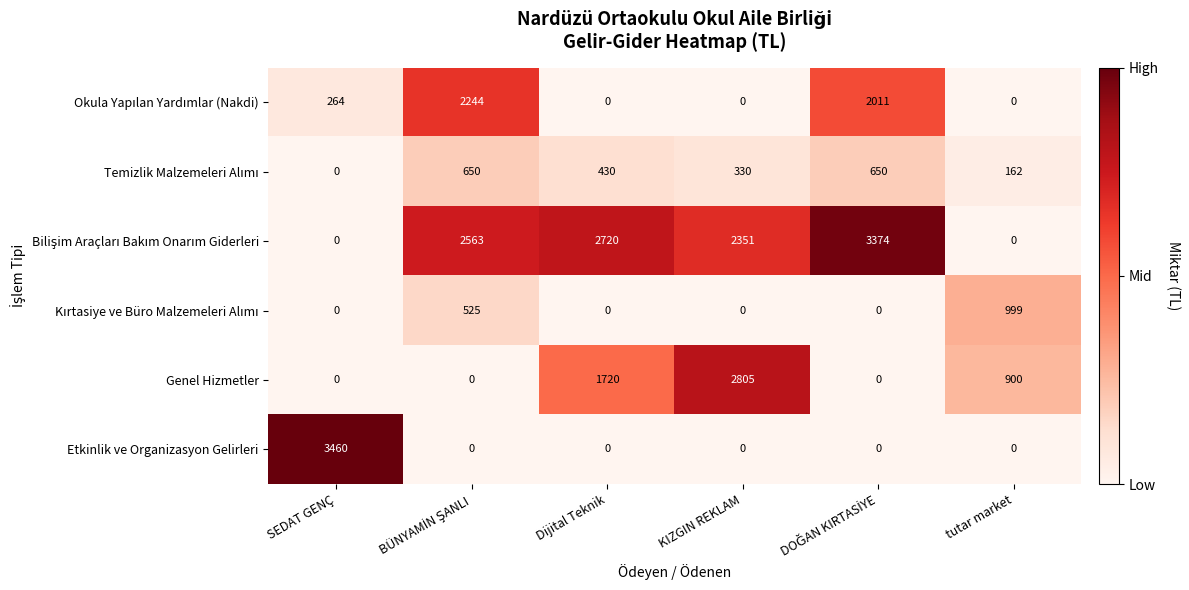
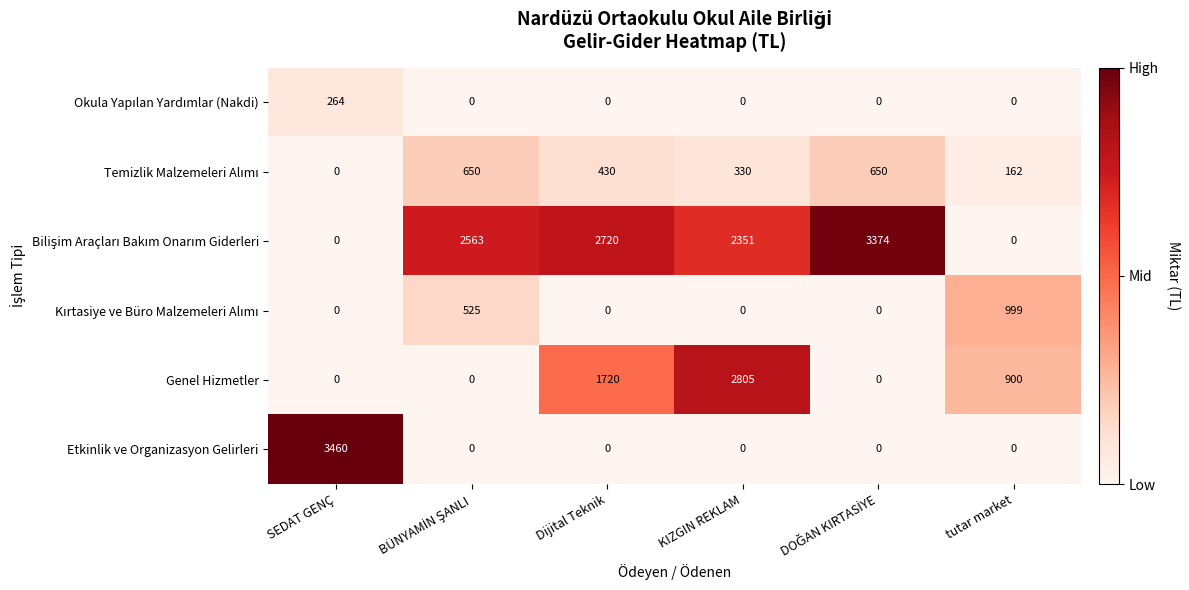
  {
    "Okula Yapılan Yardımlar (Nakdi)": {
      "SEDAT GENÇ": 264,
-     "BÜNYAMİN ŞANLI": 2244,
+     "BÜNYAMİN ŞANLI": 0,
      "Dijital Teknik": 0,
      "KIZGIN REKLAM": 0,
-     "DOĞAN KIRTASİYE": 2011,
+     "DOĞAN KIRTASİYE": 0,
      "tutar market": 0
    },
    "Temizlik Malzemeleri Alımı": {
      "SEDAT GENÇ": 0,
      "BÜNYAMİN ŞANLI": 650,
      "Dijital Teknik": 430,
      "KIZGIN REKLAM": 330,
      "DOĞAN KIRTASİYE": 650,
      "tutar market": 162
    },
    "Bilişim Araçları Bakım Onarım Giderleri": {
      "SEDAT GENÇ": 0,
      "BÜNYAMİN ŞANLI": 2563,
      "Dijital Teknik": 2720,
      "KIZGIN REKLAM": 2351,
      "DOĞAN KIRTASİYE": 3374,
      "tutar market": 0
    },
    "Kırtasiye ve Büro Malzemeleri Alımı": {
      "SEDAT GENÇ": 0,
      "BÜNYAMİN ŞANLI": 525,
      "Dijital Teknik": 0,
      "KIZGIN REKLAM": 0,
      "DOĞAN KIRTASİYE": 0,
      "tutar market": 999
    },
    "Genel Hizmetler": {
      "SEDAT GENÇ": 0,
      "BÜNYAMİN ŞANLI": 0,
      "Dijital Teknik": 1720,
      "KIZGIN REKLAM": 2805,
      "DOĞAN KIRTASİYE": 0,
      "tutar market": 900
    },
    "Etkinlik ve Organizasyon Gelirleri": {
      "SEDAT GENÇ": 3460,
      "BÜNYAMİN ŞANLI": 0,
      "Dijital Teknik": 0,
      "KIZGIN REKLAM": 0,
      "DOĞAN KIRTASİYE": 0,
      "tutar market": 0
    }
  }
